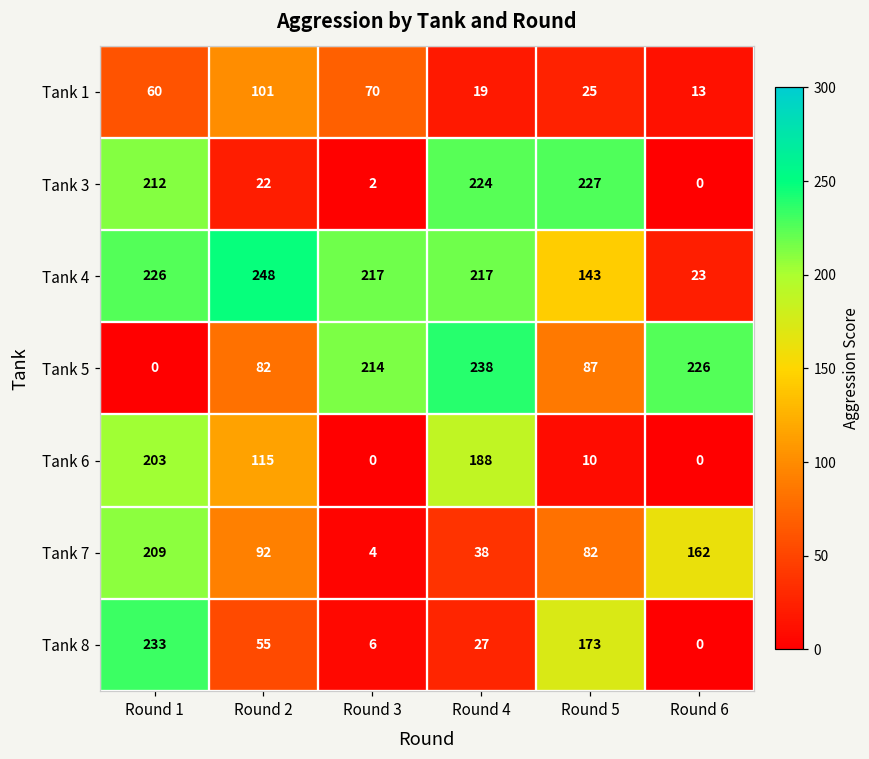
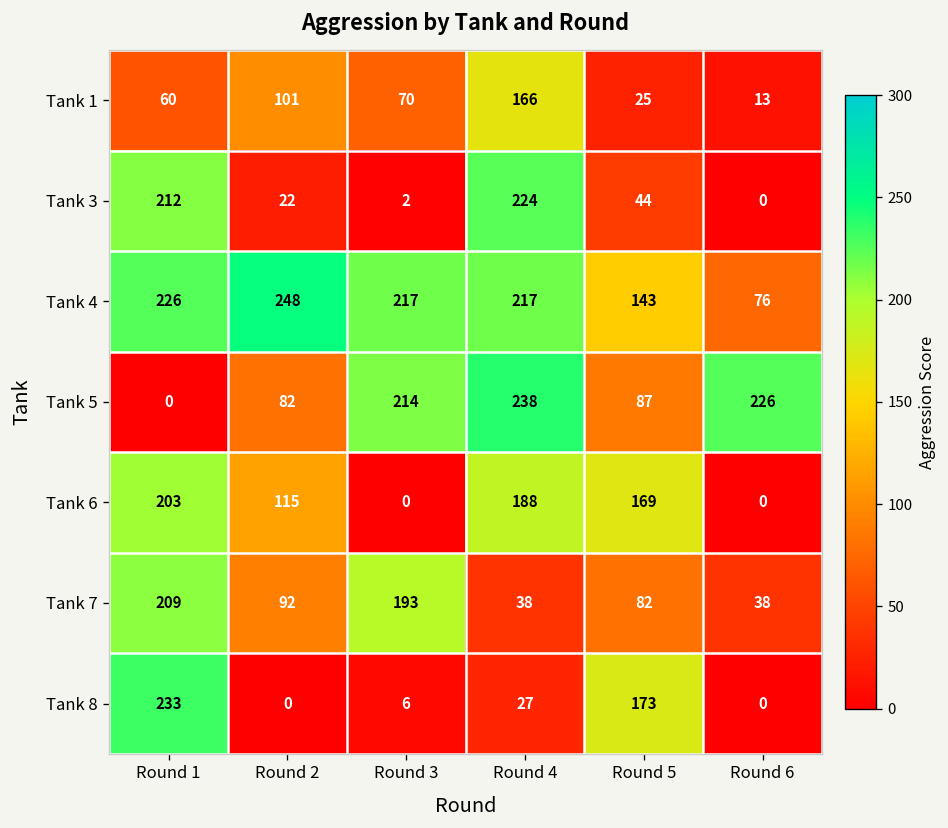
  {
    "Tank 1": {
      "Round 1": 60,
      "Round 2": 101,
      "Round 3": 70,
-     "Round 4": 19,
+     "Round 4": 166,
      "Round 5": 25,
      "Round 6": 13
    },
    "Tank 3": {
      "Round 1": 212,
      "Round 2": 22,
      "Round 3": 2,
      "Round 4": 224,
-     "Round 5": 227,
+     "Round 5": 44,
      "Round 6": 0
    },
    "Tank 4": {
      "Round 1": 226,
      "Round 2": 248,
      "Round 3": 217,
      "Round 4": 217,
      "Round 5": 143,
-     "Round 6": 23
+     "Round 6": 76
    },
    "Tank 5": {
      "Round 1": 0,
      "Round 2": 82,
      "Round 3": 214,
      "Round 4": 238,
      "Round 5": 87,
      "Round 6": 226
    },
    "Tank 6": {
      "Round 1": 203,
      "Round 2": 115,
      "Round 3": 0,
      "Round 4": 188,
-     "Round 5": 10,
+     "Round 5": 169,
      "Round 6": 0
    },
    "Tank 7": {
      "Round 1": 209,
      "Round 2": 92,
-     "Round 3": 4,
+     "Round 3": 193,
      "Round 4": 38,
      "Round 5": 82,
-     "Round 6": 162
+     "Round 6": 38
    },
    "Tank 8": {
      "Round 1": 233,
-     "Round 2": 55,
+     "Round 2": 0,
      "Round 3": 6,
      "Round 4": 27,
      "Round 5": 173,
      "Round 6": 0
    }
  }
